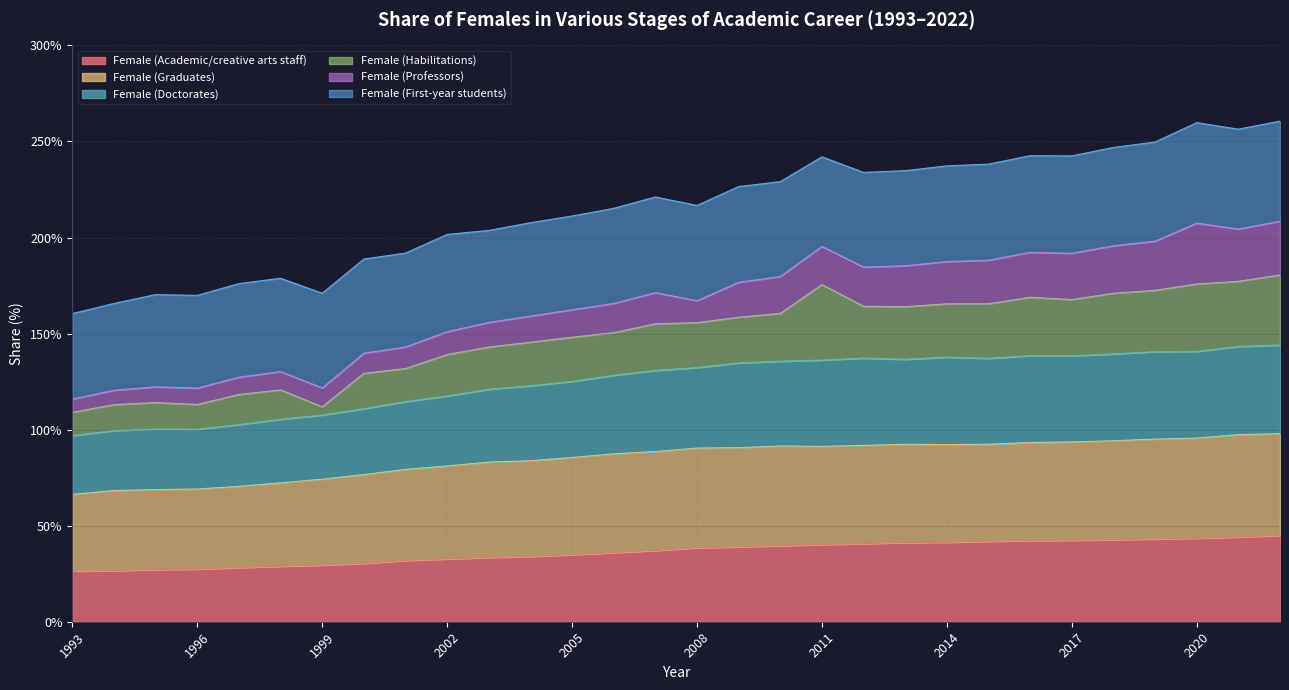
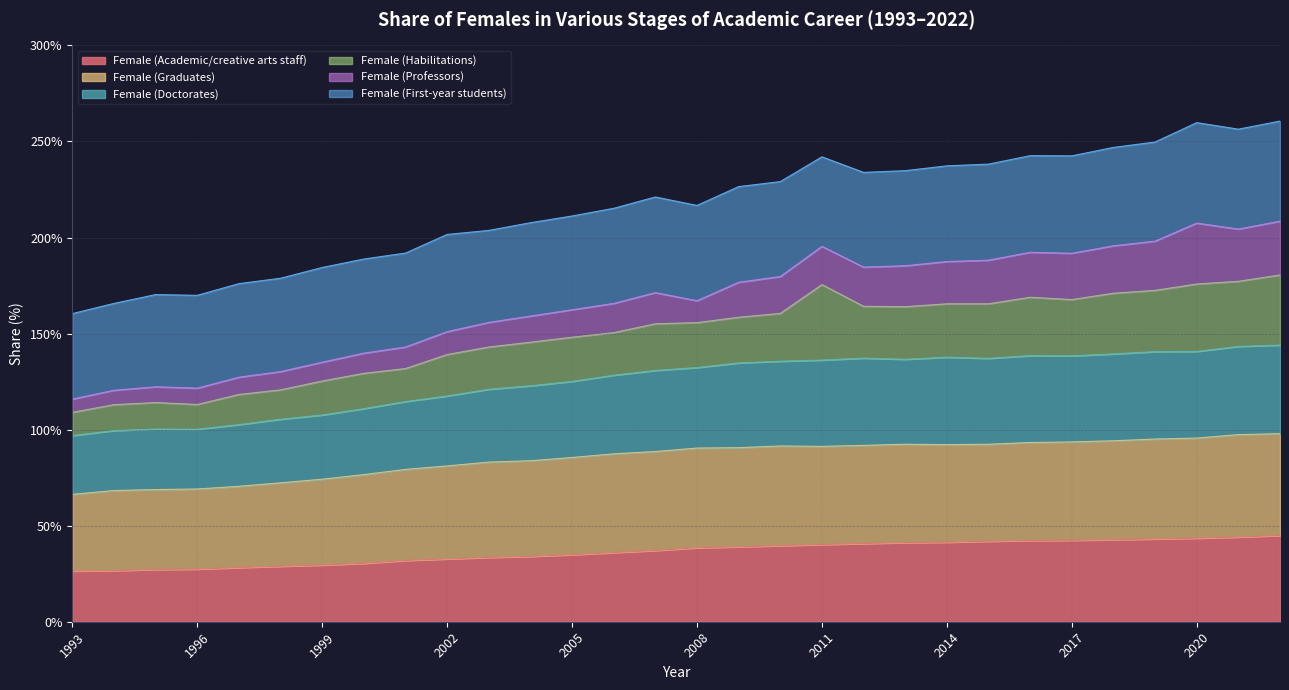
  {
    "Female (Academic/creative arts staff)": {
      "1993": "26%",
      "1996": "27%",
      "1999": "30%",
      "2002": "33%",
      "2005": "35%",
      "2008": "39%",
      "2011": "40%",
      "2014": "41%",
      "2017": "42%",
      "2020": "44%"
    },
    "Female (Graduates)": {
      "1993": "40%",
      "1996": "42%",
      "1999": "45%",
      "2002": "48%",
      "2005": "51%",
      "2008": "52%",
      "2011": "51%",
      "2014": "51%",
      "2017": "51%",
      "2020": "52%"
    },
    "Female (Habilitations)": {
      "1993": "12%",
      "1996": "13%",
-     "1999": "4%",
+     "1999": "18%",
      "2002": "22%",
      "2005": "23%",
      "2008": "23%",
      "2011": "39%",
      "2014": "28%",
      "2017": "29%",
      "2020": "35%"
    },
    "Female (Professors)": {
      "1993": "7%",
      "1996": "9%",
      "1999": "10%",
      "2002": "12%",
      "2005": "14%",
      "2008": "11%",
      "2011": "20%",
      "2014": "22%",
      "2017": "24%",
      "2020": "32%"
    }
  }
